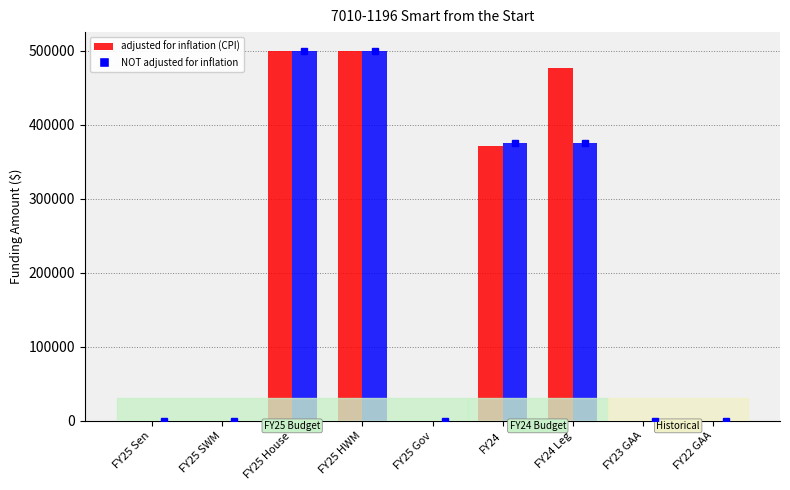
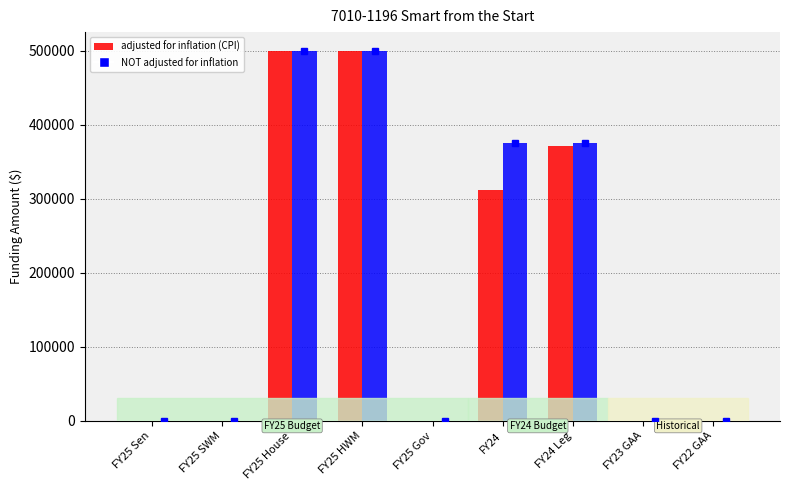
  {
    "adjusted for inflation (CPI)": {
      "FY25 House": 500000,
      "FY25 HWM": 500000,
-     "FY24": 370000,
-     "FY24 Leg": 480000
+     "FY24": 310000,
+     "FY24 Leg": 370000
    }
  }
